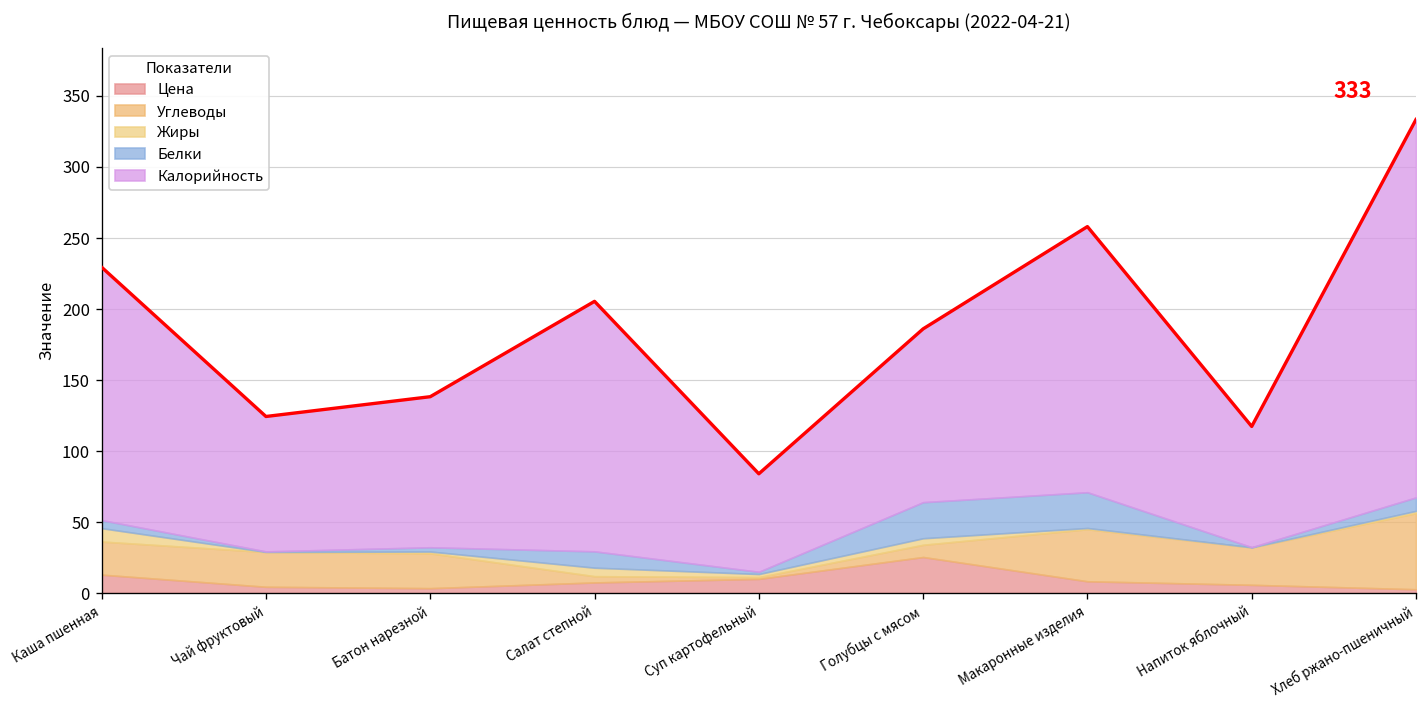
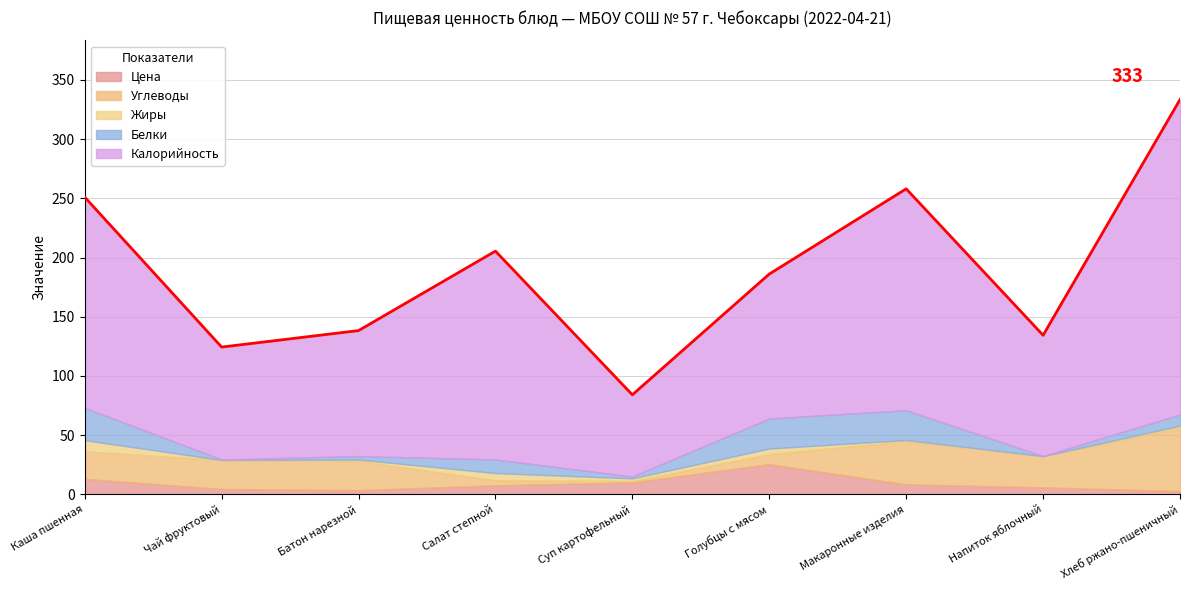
  {
    "Белки": {
-     "Каша пшенная": 6,
+     "Каша пшенная": 27,
      "Батон нарезной": 3,
      "Салат степной": 12,
      "Голубцы с мясом": 25,
      "Макаронные изделия": 25,
      "Хлеб ржано-пшеничный": 9
    },
    "Калорийность": {
      "Каша пшенная": 178,
      "Чай фруктовый": 95,
      "Батон нарезной": 106,
      "Салат степной": 176,
      "Суп картофельный": 69,
      "Голубцы с мясом": 122,
      "Макаронные изделия": 187,
-     "Напиток яблочный": 85,
+     "Напиток яблочный": 102,
      "Хлеб ржано-пшеничный": 266
    }
  }
